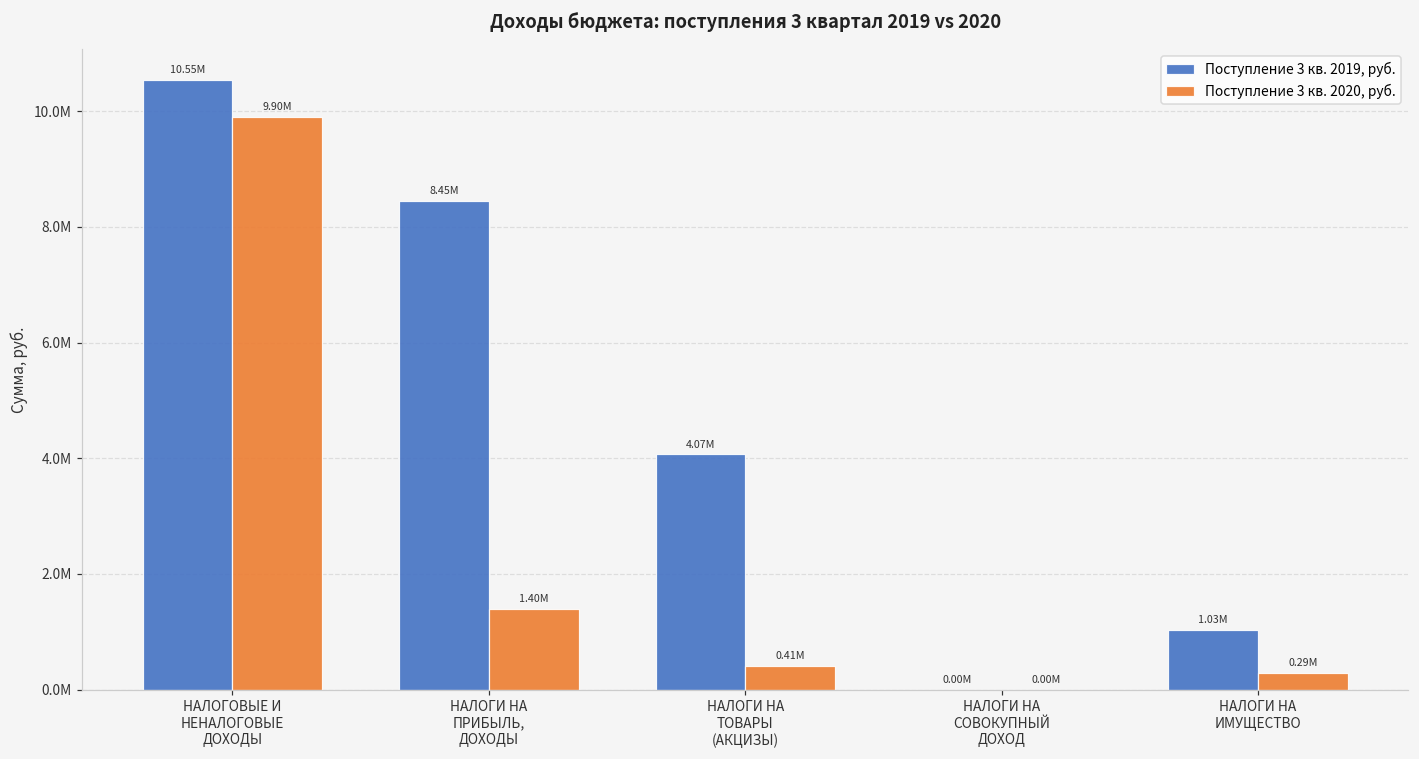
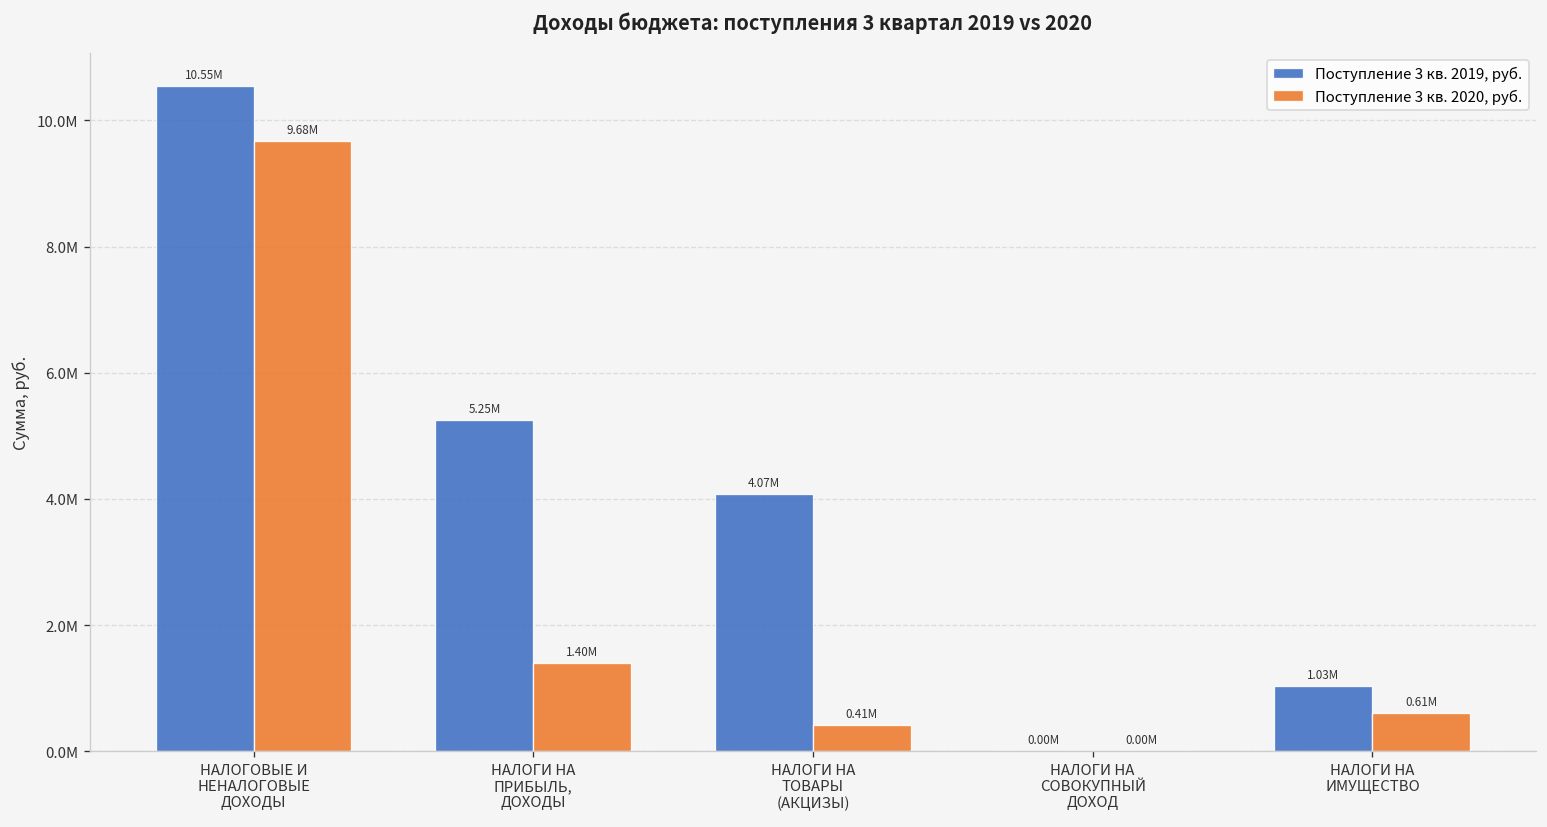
  {
    "Поступление 3 кв. 2019, руб.": {
      "НАЛОГОВЫЕ И НЕНАЛОГОВЫЕ ДОХОДЫ": "10.55M",
-     "НАЛОГИ НА ПРИБЫЛЬ, ДОХОДЫ": "8.45M",
+     "НАЛОГИ НА ПРИБЫЛЬ, ДОХОДЫ": "5.25M",
      "НАЛОГИ НА ТОВАРЫ (АКЦИЗЫ)": "4.07M",
      "НАЛОГИ НА ИМУЩЕСТВО": "1.03M"
    },
    "Поступление 3 кв. 2020, руб.": {
-     "НАЛОГОВЫЕ И НЕНАЛОГОВЫЕ ДОХОДЫ": "9.90M",
+     "НАЛОГОВЫЕ И НЕНАЛОГОВЫЕ ДОХОДЫ": "9.68M",
      "НАЛОГИ НА ПРИБЫЛЬ, ДОХОДЫ": "1.40M",
      "НАЛОГИ НА ТОВАРЫ (АКЦИЗЫ)": "0.41M",
      "НАЛОГИ НА СОВОКУПНЫЙ ДОХОД": "0.00M",
-     "НАЛОГИ НА ИМУЩЕСТВО": "0.29M"
+     "НАЛОГИ НА ИМУЩЕСТВО": "0.61M"
    }
  }
